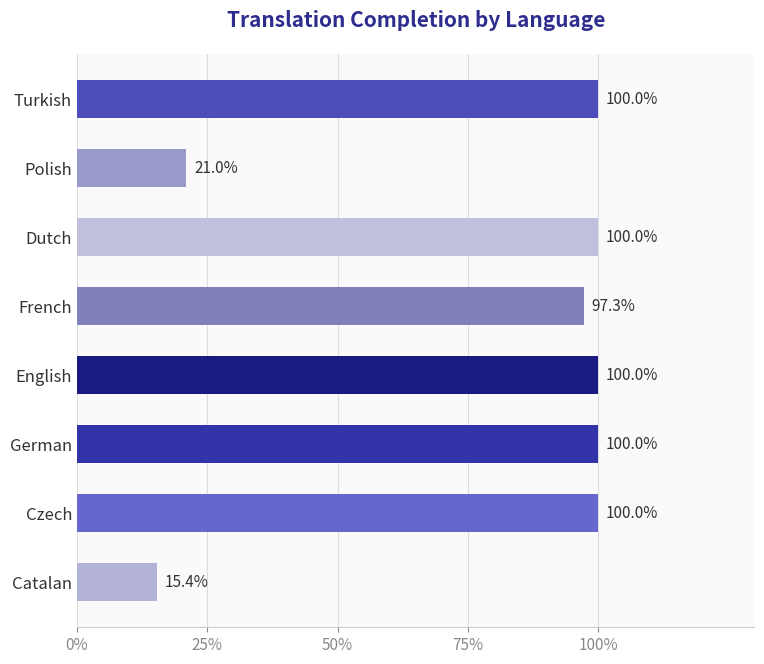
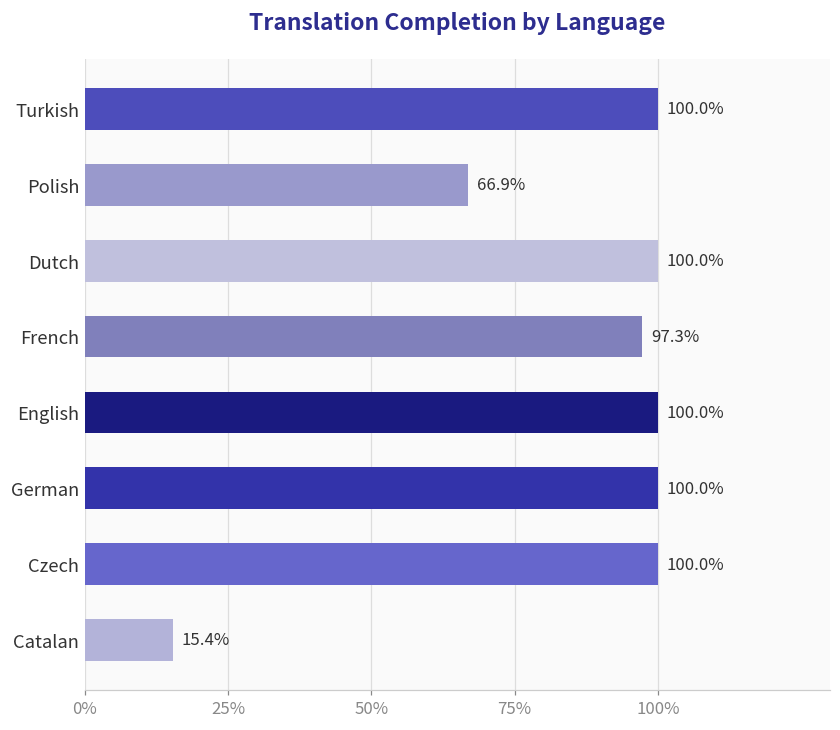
  {
    "Turkish": "100.0%",
-   "Polish": "21.0%",
+   "Polish": "66.9%",
    "Dutch": "100.0%",
    "French": "97.3%",
    "English": "100.0%",
    "German": "100.0%",
    "Czech": "100.0%",
    "Catalan": "15.4%"
  }
